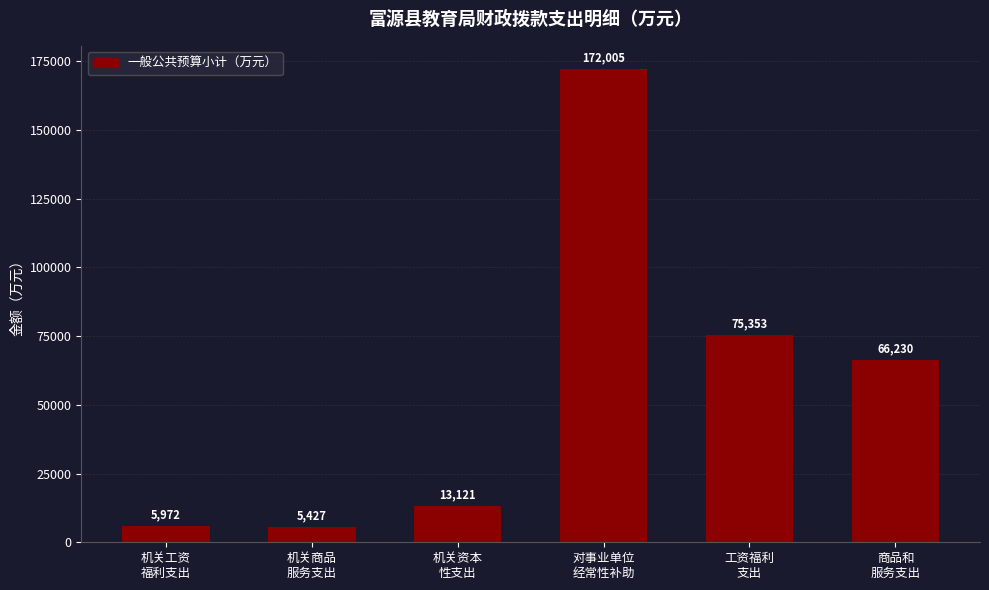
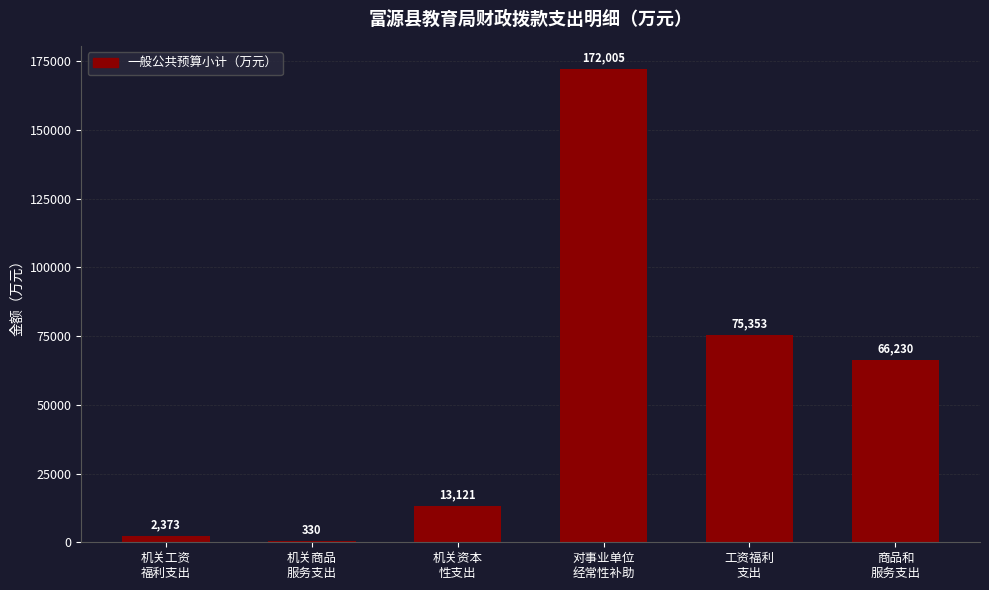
  {
-   "机关工资 福利支出": "5,972",
-   "机关商品 服务支出": "5,427",
+   "机关工资 福利支出": "2,373",
+   "机关商品 服务支出": "330",
    "机关资本 性支出": "13,121",
    "对事业单位 经常性补助": "172,005",
    "工资福利 支出": "75,353",
    "商品和 服务支出": "66,230"
  }
